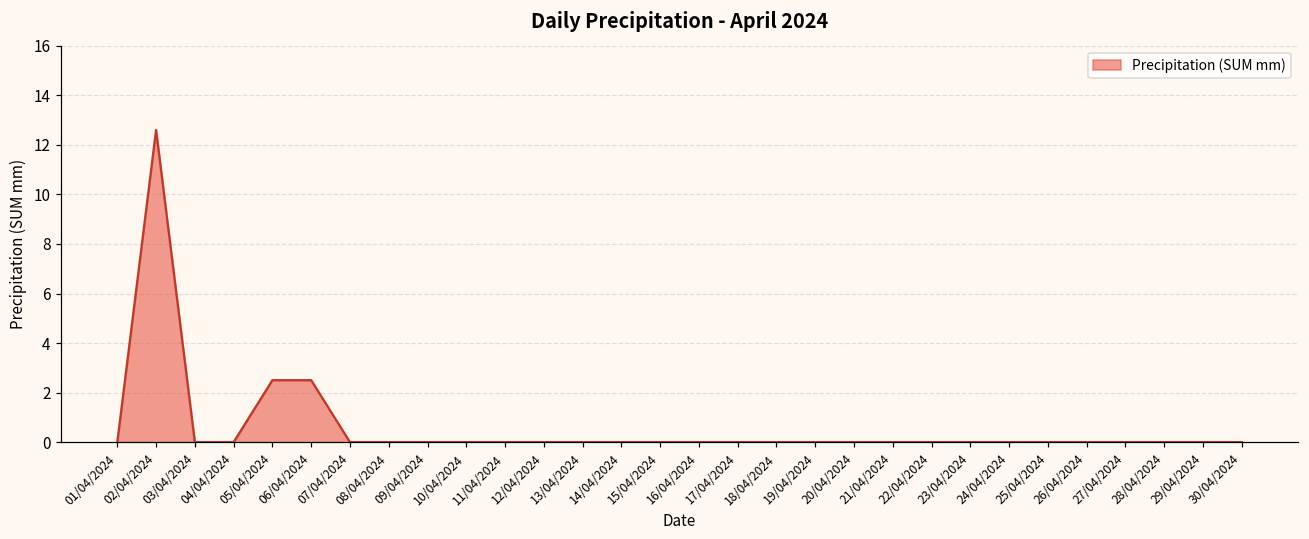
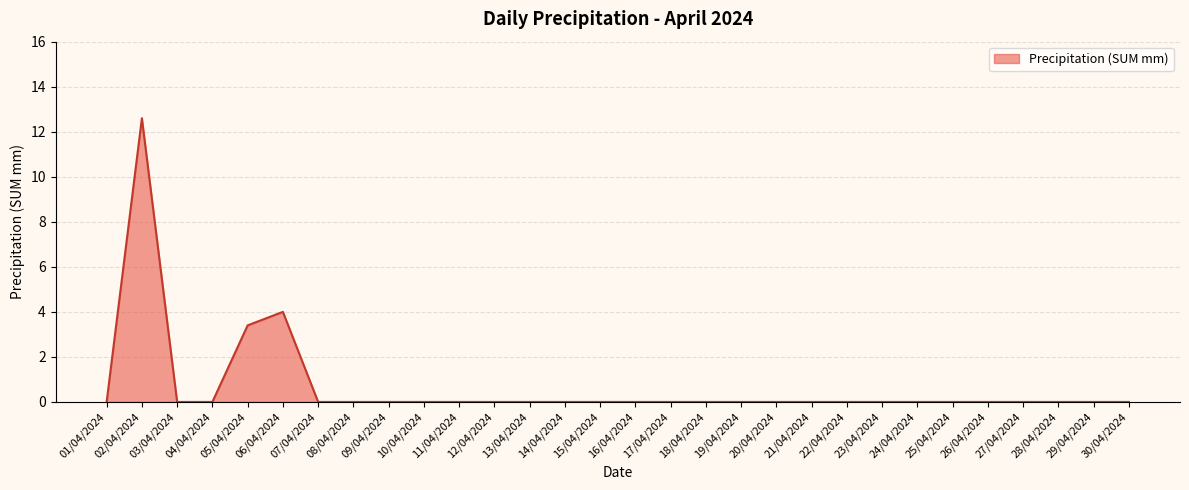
  {
    "01/04/2024": 0.0,
    "02/04/2024": 12.6,
    "03/04/2024": 0.0,
    "04/04/2024": 0.0,
-   "05/04/2024": 2.5,
-   "06/04/2024": 2.5,
+   "05/04/2024": 3.4,
+   "06/04/2024": 4.0,
    "07/04/2024": 0.0,
    "08/04/2024": 0.0,
    "09/04/2024": 0.0,
    "10/04/2024": 0.0,
    "11/04/2024": 0.0,
    "12/04/2024": 0.0,
    "13/04/2024": 0.0,
    "14/04/2024": 0.0,
    "15/04/2024": 0.0,
    "16/04/2024": 0.0,
    "17/04/2024": 0.0,
    "18/04/2024": 0.0,
    "19/04/2024": 0.0,
    "20/04/2024": 0.0,
    "21/04/2024": 0.0,
    "22/04/2024": 0.0,
    "23/04/2024": 0.0,
    "24/04/2024": 0.0,
    "25/04/2024": 0.0,
    "26/04/2024": 0.0,
    "27/04/2024": 0.0,
    "28/04/2024": 0.0,
    "29/04/2024": 0.0,
    "30/04/2024": 0.0
  }
